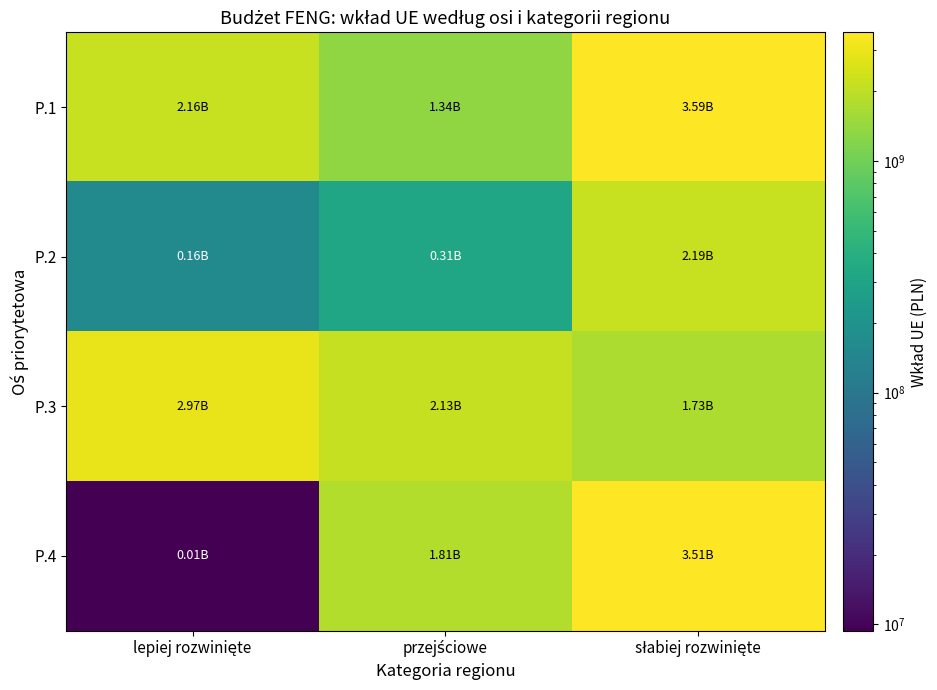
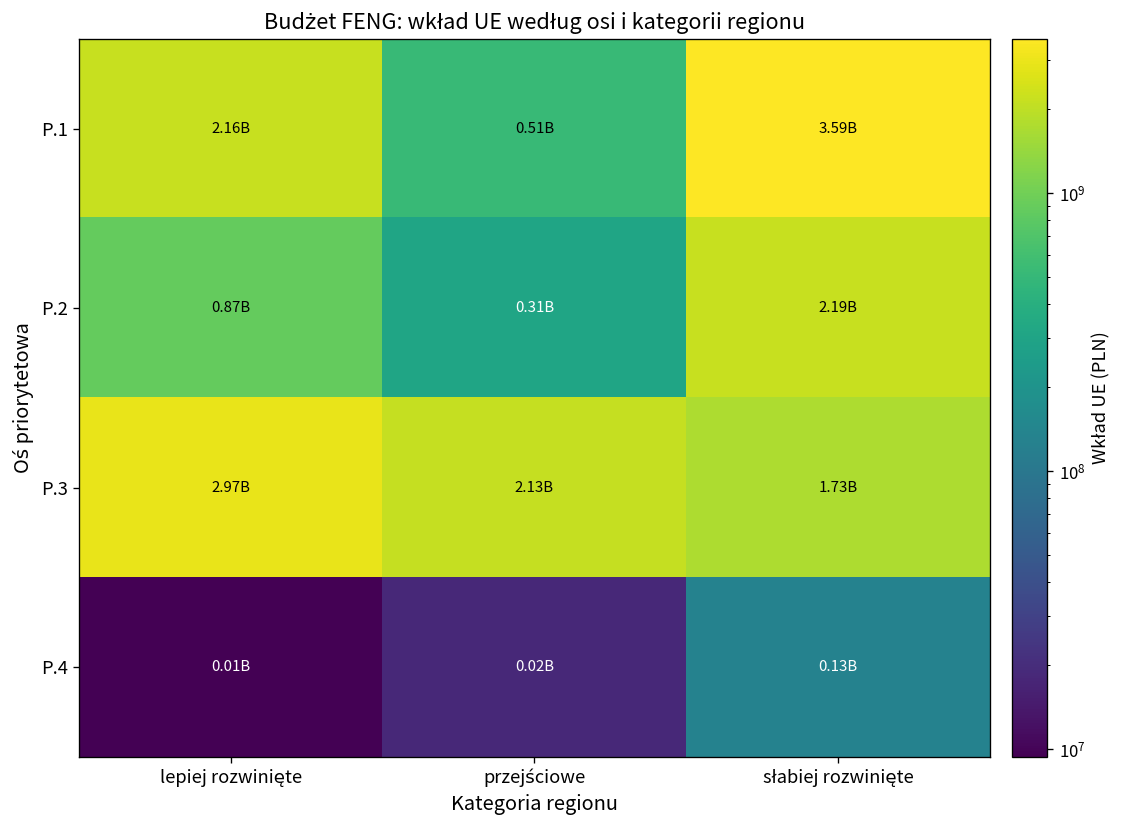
  {
    "P.1": {
      "lepiej rozwinięte": "2.16B",
-     "przejściowe": "1.34B",
+     "przejściowe": "0.51B",
      "słabiej rozwinięte": "3.59B"
    },
    "P.2": {
-     "lepiej rozwinięte": "0.16B",
+     "lepiej rozwinięte": "0.87B",
      "przejściowe": "0.31B",
      "słabiej rozwinięte": "2.19B"
    },
    "P.3": {
      "lepiej rozwinięte": "2.97B",
      "przejściowe": "2.13B",
      "słabiej rozwinięte": "1.73B"
    },
    "P.4": {
      "lepiej rozwinięte": "0.01B",
-     "przejściowe": "1.81B",
-     "słabiej rozwinięte": "3.51B"
+     "przejściowe": "0.02B",
+     "słabiej rozwinięte": "0.13B"
    }
  }
